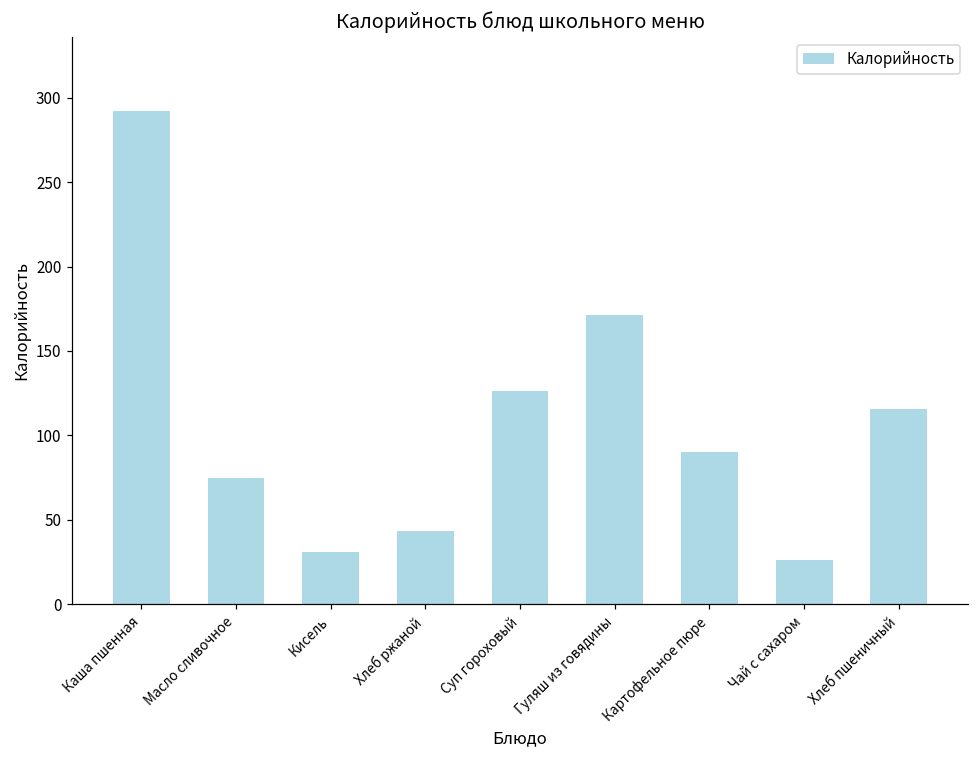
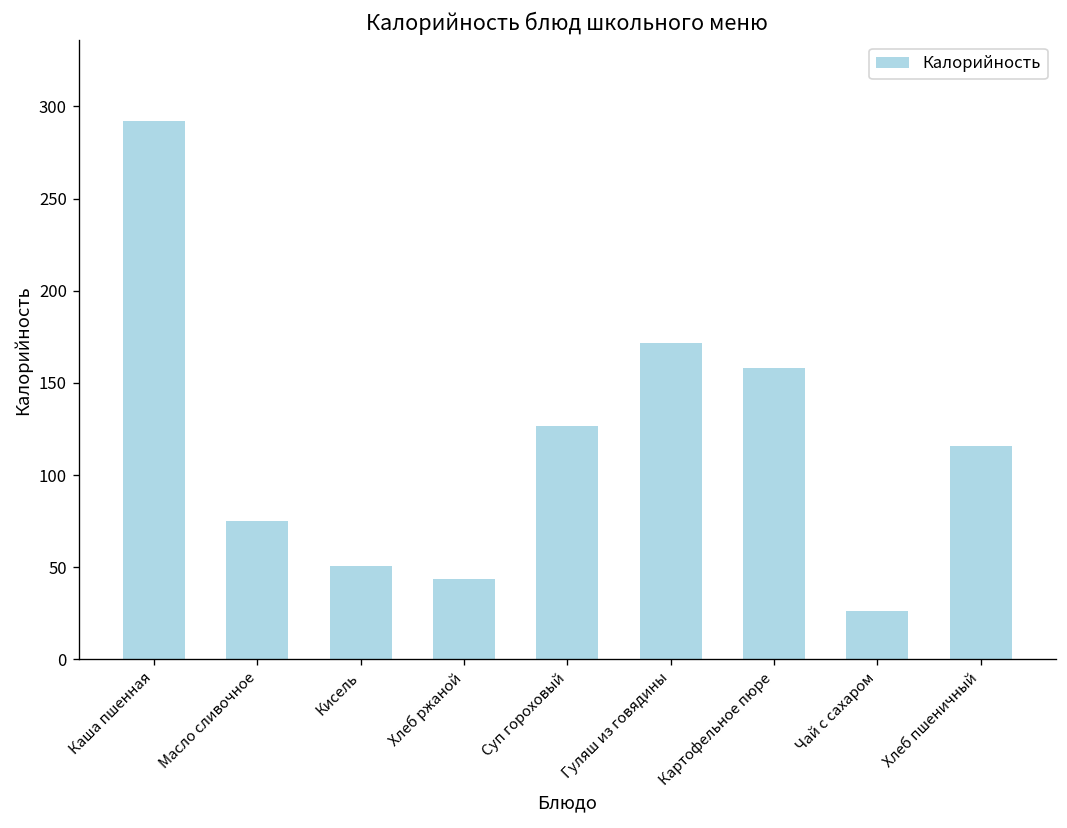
  {
    "Каша пшенная": 292,
    "Масло сливочное": 75,
-   "Кисель": 31,
+   "Кисель": 51,
    "Хлеб ржаной": 44,
    "Суп гороховый": 127,
    "Гуляш из говядины": 171,
-   "Картофельное пюре": 90,
+   "Картофельное пюре": 158,
    "Чай с сахаром": 26,
    "Хлеб пшеничный": 116
  }
